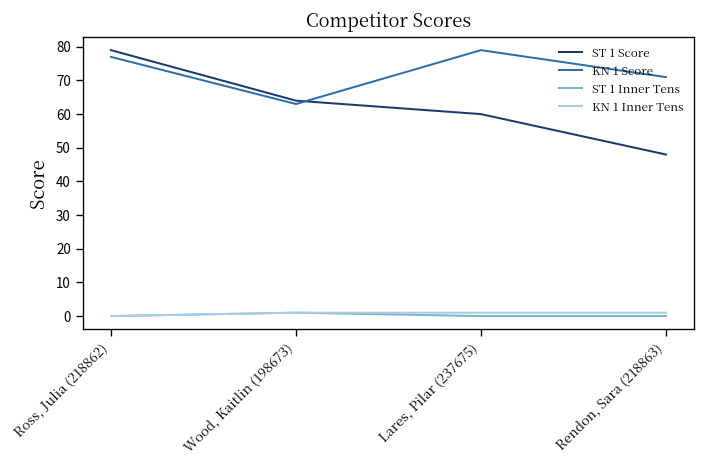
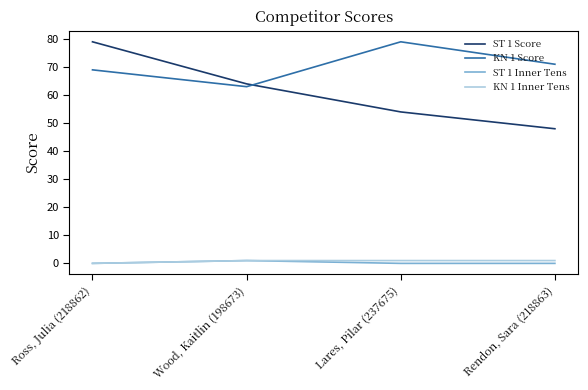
  {
    "ST 1 Score": {
      "Ross, Julia (218862)": 79,
      "Wood, Kaitlin (198673)": 64,
-     "Lares, Pilar (237675)": 60,
+     "Lares, Pilar (237675)": 54,
      "Rendon, Sara (218863)": 48
    },
    "KN 1 Score": {
-     "Ross, Julia (218862)": 77,
+     "Ross, Julia (218862)": 69,
      "Wood, Kaitlin (198673)": 63,
      "Lares, Pilar (237675)": 79,
      "Rendon, Sara (218863)": 71
    }
  }
